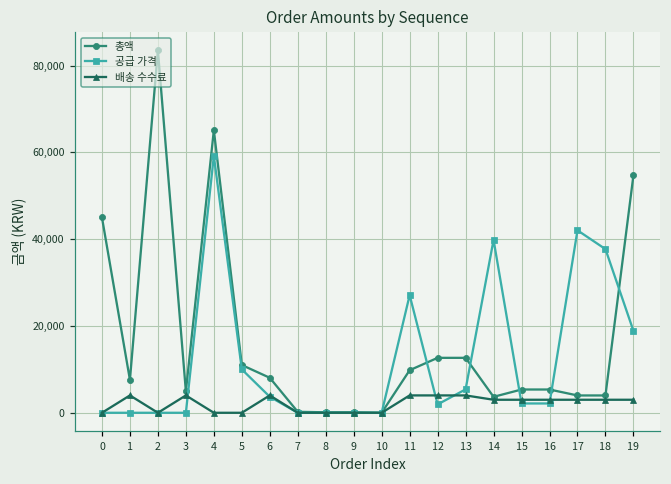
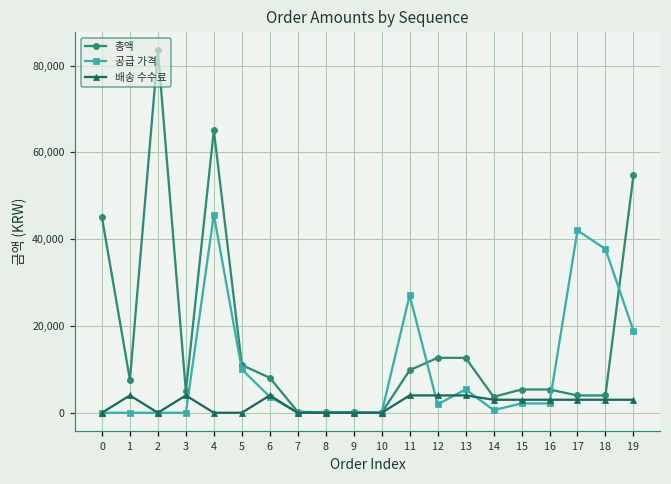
  {
    "공급 가격": {
      "1": "0",
      "3": "0",
-     "4": "59,000",
+     "4": "46,000",
      "5": "10,000",
      "11": "27,000",
      "12": "2,000",
      "13": "5,000",
-     "14": "40,000",
+     "14": "1,000",
      "15": "2,000",
      "16": "2,000",
      "17": "42,000",
      "18": "38,000",
      "19": "19,000"
    }
  }
